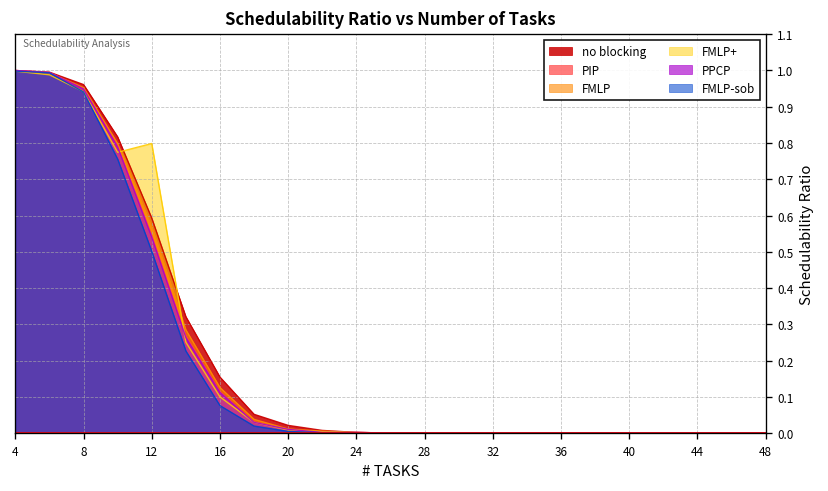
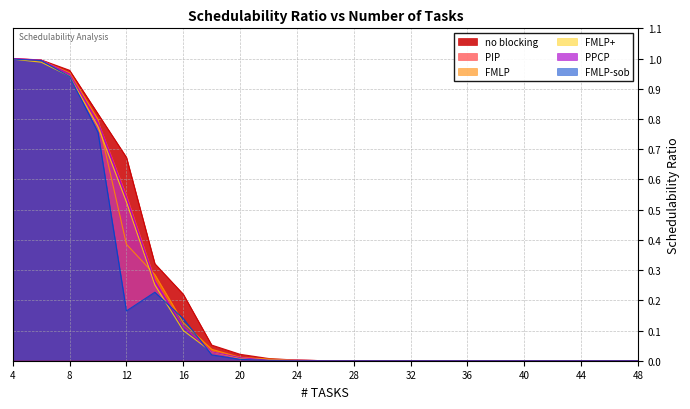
  {
    "no blocking": {
-     "12": 0.59,
-     "16": 0.15,
+     "12": 0.67,
+     "16": 0.22,
      "20": 0.02
    },
    "FMLP": {
-     "12": 0.57,
+     "12": 0.39,
      "16": 0.13
    },
    "FMLP+": {
-     "12": 0.80,
+     "12": 0.53,
      "16": 0.10
    },
    "FMLP-sob": {
-     "12": 0.50,
-     "16": 0.08
+     "12": 0.16,
+     "16": 0.14
    }
  }
